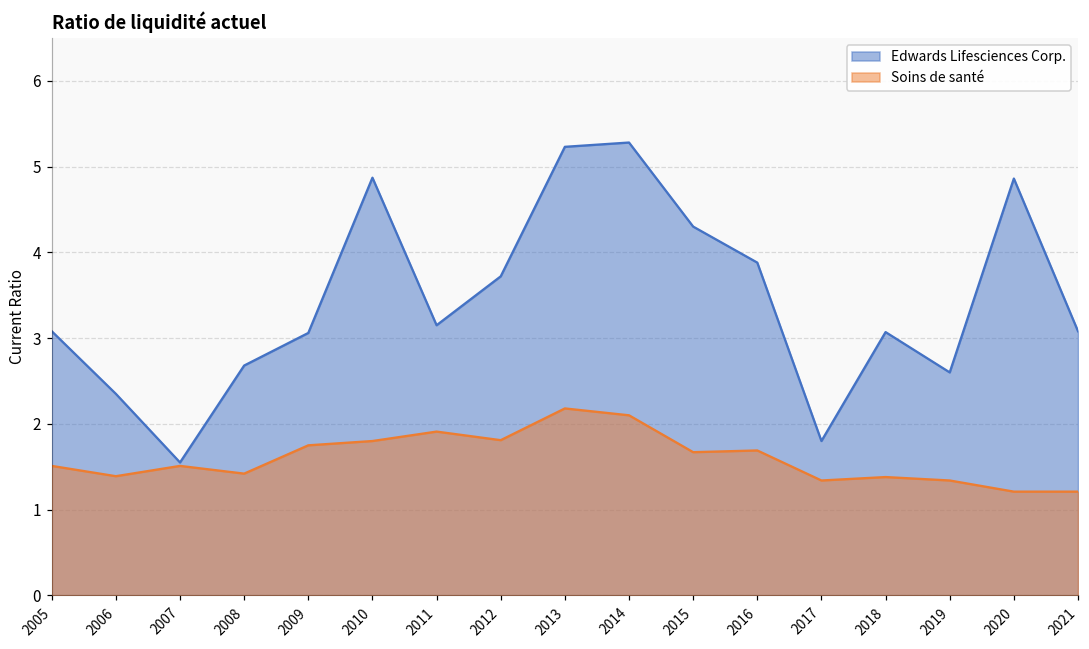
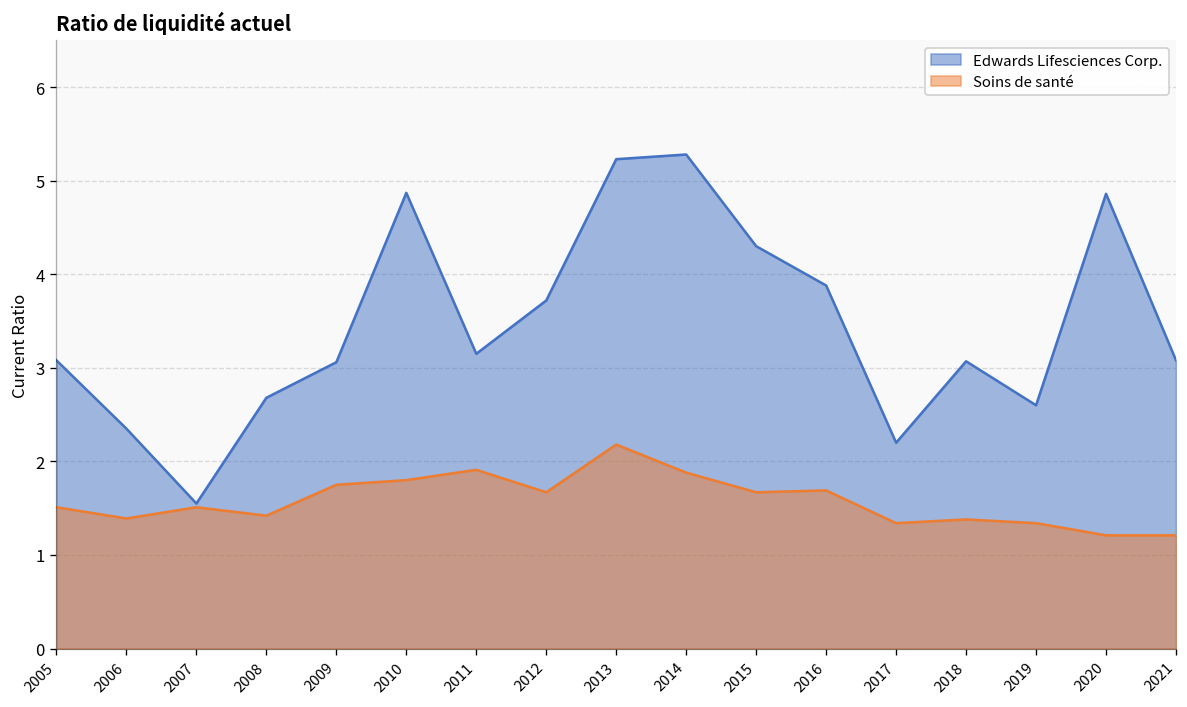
  {
    "Edwards Lifesciences Corp.": {
      "2005": 3.1,
      "2006": 2.4,
      "2007": 1.6,
      "2008": 2.7,
      "2009": 3.1,
      "2010": 4.9,
      "2011": 3.2,
      "2012": 3.7,
      "2013": 5.2,
      "2014": 5.3,
      "2015": 4.3,
      "2016": 3.9,
-     "2017": 1.8,
+     "2017": 2.2,
      "2018": 3.1,
      "2019": 2.6,
      "2020": 4.9,
      "2021": 3.1
    },
    "Soins de santé": {
      "2005": 1.5,
      "2006": 1.4,
      "2007": 1.5,
      "2008": 1.4,
      "2009": 1.8,
      "2010": 1.8,
      "2011": 1.9,
-     "2012": 1.8,
+     "2012": 1.7,
      "2013": 2.2,
-     "2014": 2.1,
+     "2014": 1.9,
      "2015": 1.7,
      "2016": 1.7,
      "2017": 1.3,
      "2018": 1.4,
      "2019": 1.3,
      "2020": 1.2,
      "2021": 1.2
    }
  }
